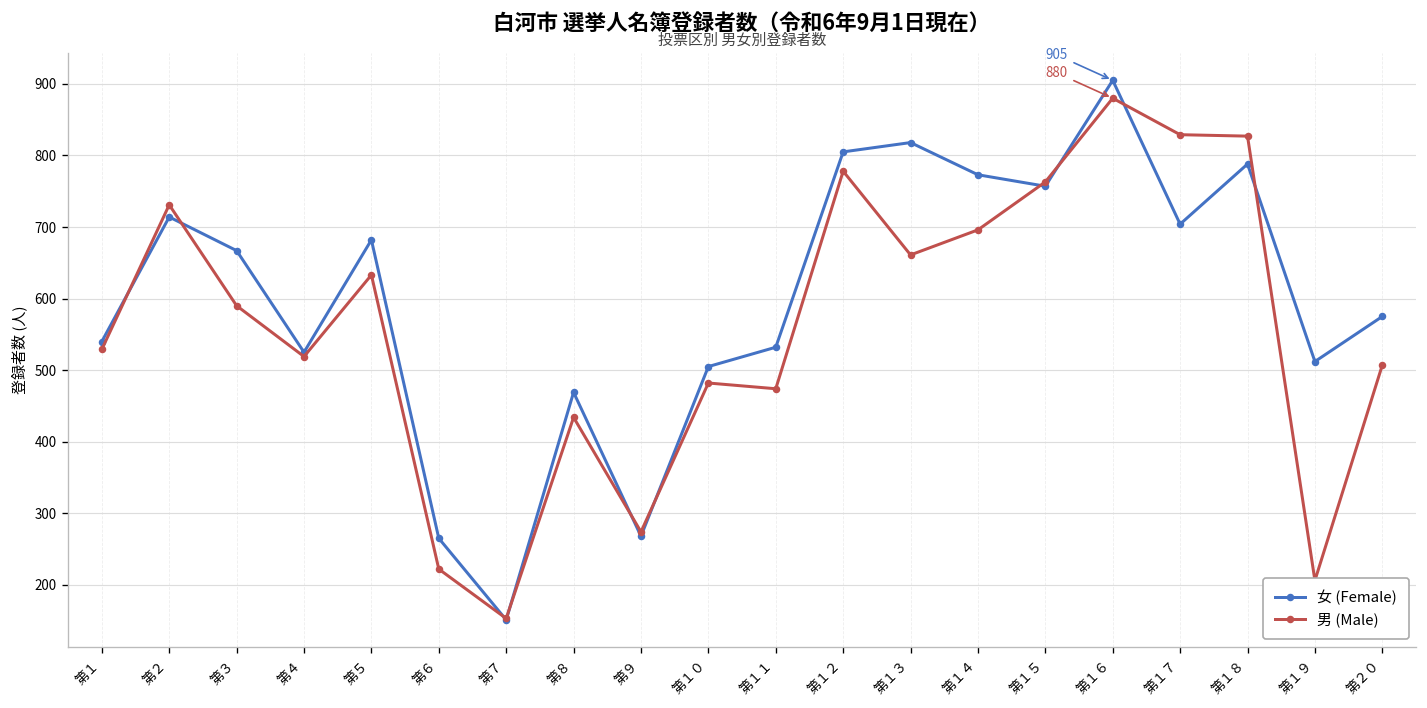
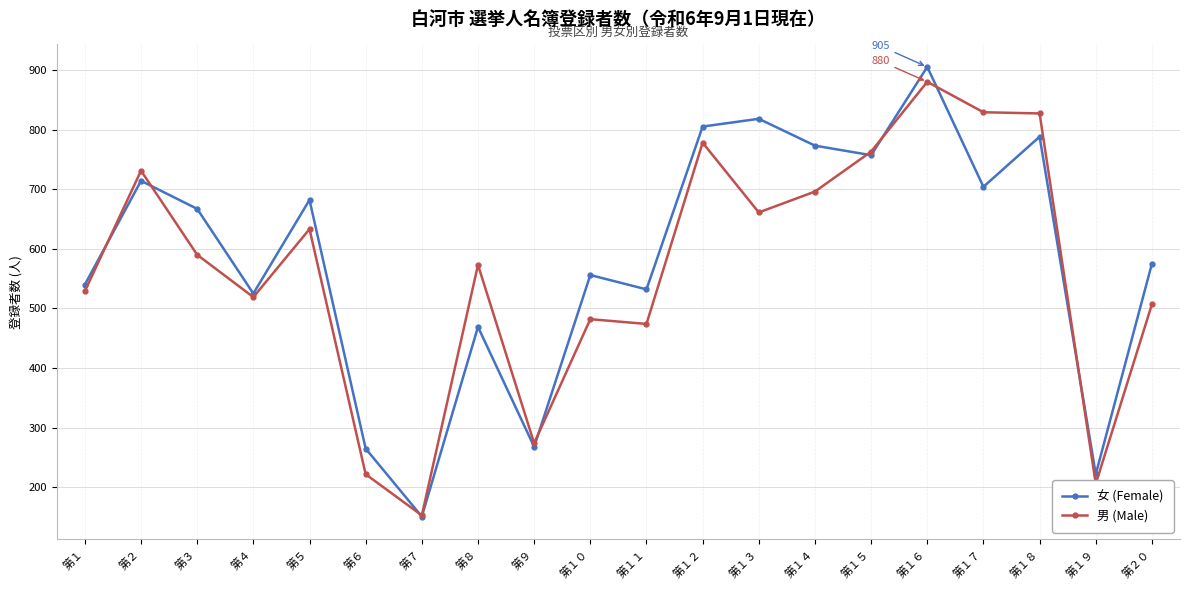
  {
    "女 (Female)": {
      "第１": 540,
      "第２": 710,
      "第３": 670,
      "第４": 530,
      "第５": 680,
      "第６": 270,
      "第８": 470,
      "第９": 270,
-     "第１０": 510,
+     "第１０": 560,
      "第１１": 530,
      "第１２": 810,
      "第１３": 820,
      "第１４": 770,
      "第１５": 760,
      "第１７": 700,
      "第１８": 790,
-     "第１９": 510,
+     "第１９": 220,
      "第２０": 580
    },
    "男 (Male)": {
      "第１": 530,
      "第２": 730,
      "第３": 590,
      "第４": 520,
      "第５": 630,
      "第６": 220,
-     "第８": 430,
+     "第８": 570,
      "第９": 270,
      "第１０": 480,
      "第１１": 470,
      "第１２": 780,
      "第１３": 660,
      "第１４": 700,
      "第１５": 760,
      "第１７": 830,
      "第１８": 830,
      "第２０": 510
    }
  }
